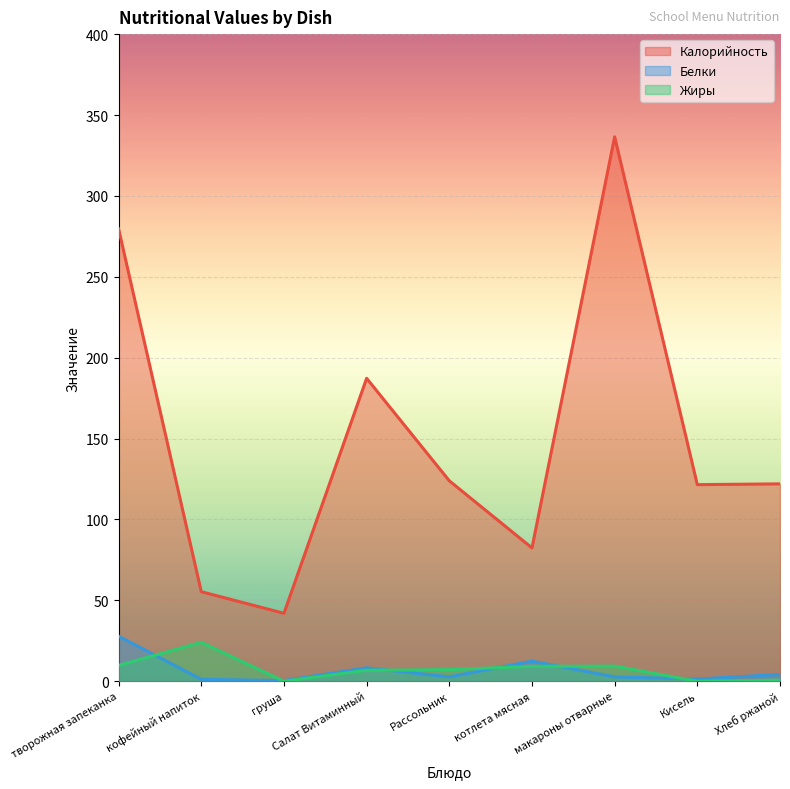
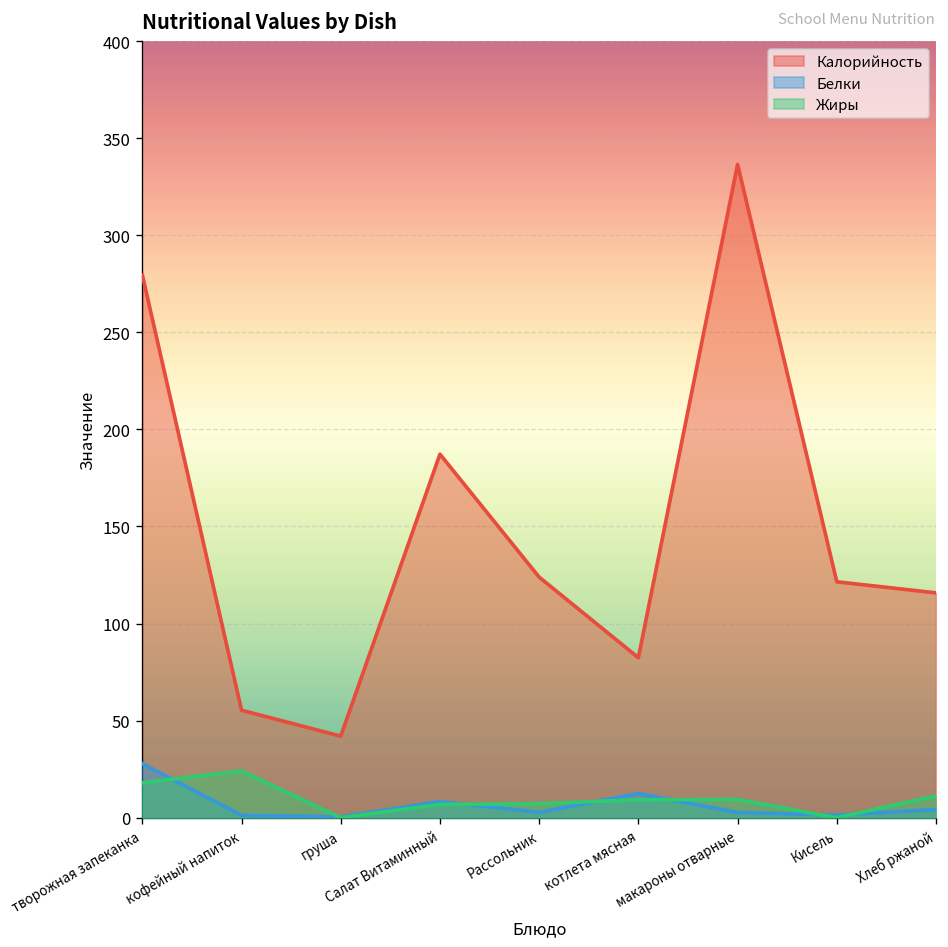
  {
    "Калорийность": {
      "творожная запеканка": 280,
      "кофейный напиток": 55,
      "груша": 42,
      "Салат Витаминный": 187,
      "Рассольник": 124,
      "котлета мясная": 82,
      "макароны отварные": 337,
      "Кисель": 122,
-     "Хлеб ржаной": 122
+     "Хлеб ржаной": 116
    },
    "Белки": {
      "творожная запеканка": 28,
      "кофейный напиток": 1,
      "Рассольник": 3,
      "котлета мясная": 12,
      "макароны отварные": 3,
      "Хлеб ржаной": 4
    },
    "Жиры": {
-     "творожная запеканка": 10,
+     "творожная запеканка": 18,
      "кофейный напиток": 24,
      "Рассольник": 7,
      "котлета мясная": 9,
      "макароны отварные": 9,
-     "Хлеб ржаной": 1
+     "Хлеб ржаной": 11
    }
  }
